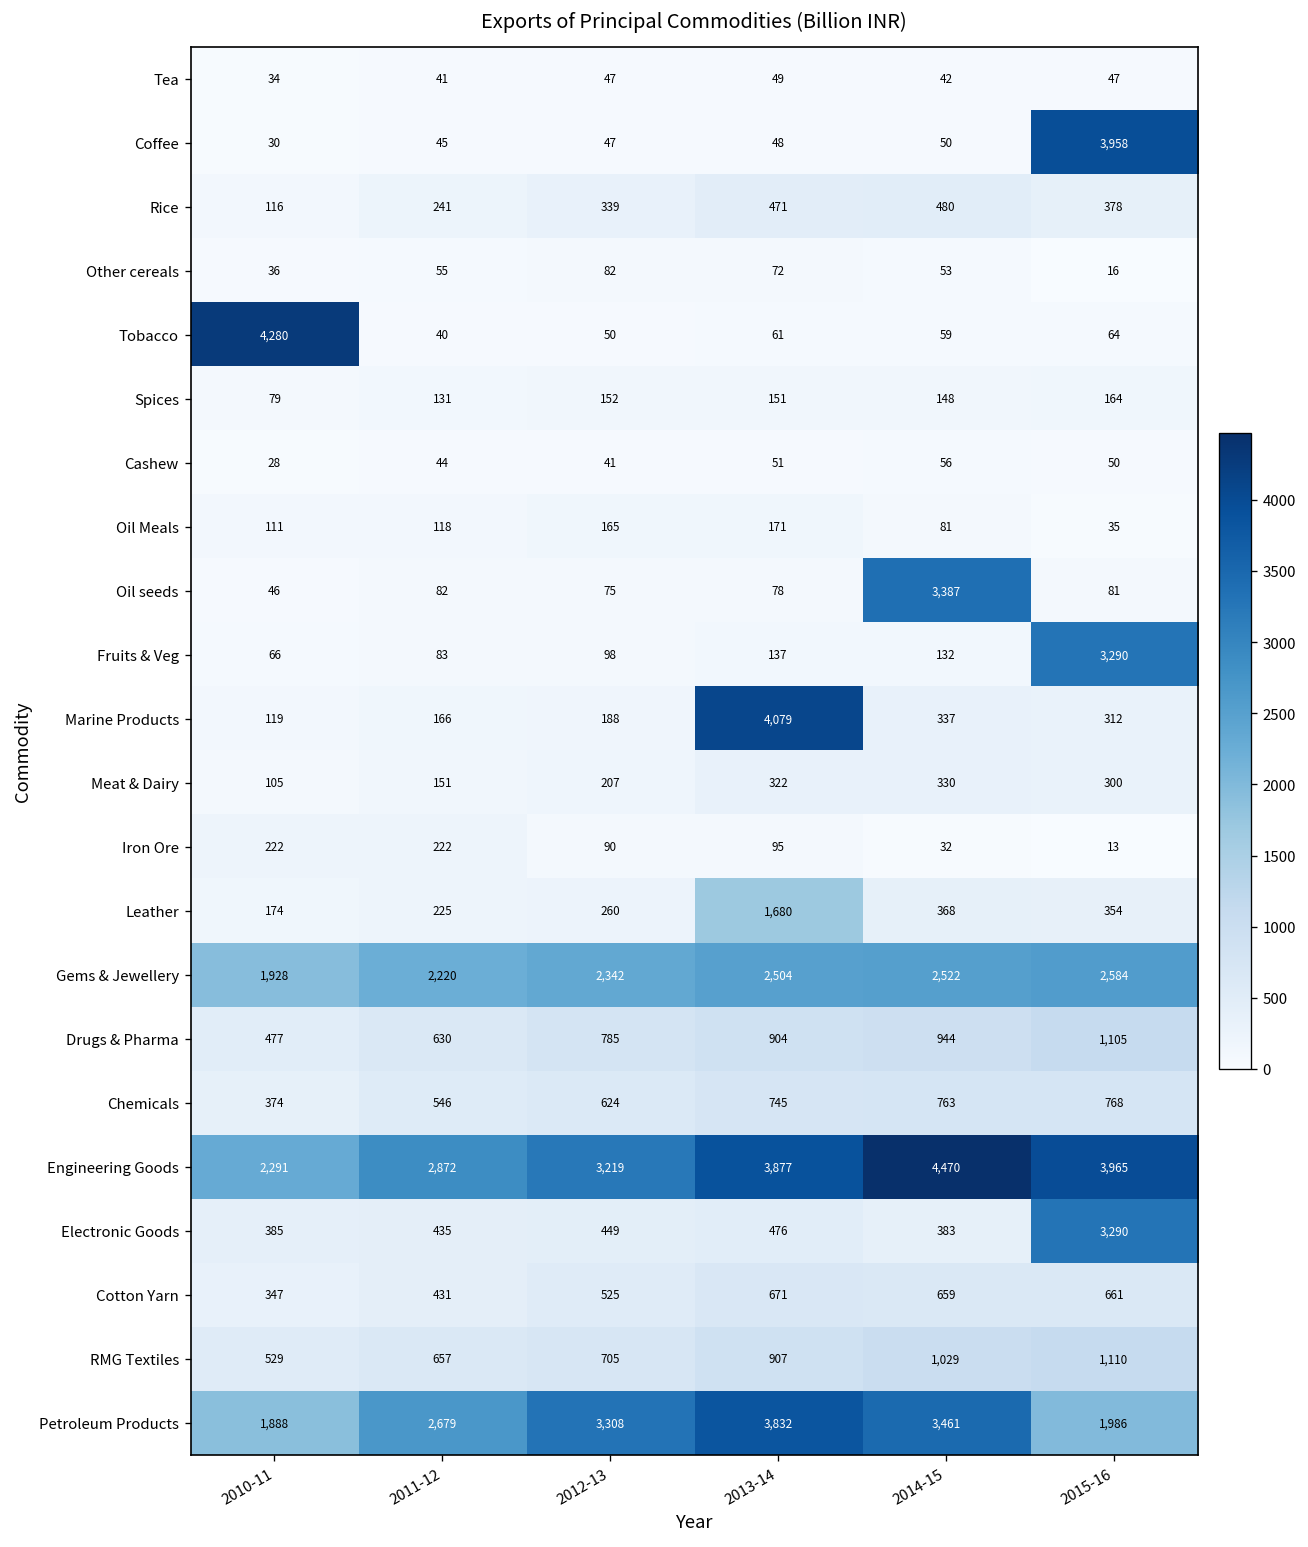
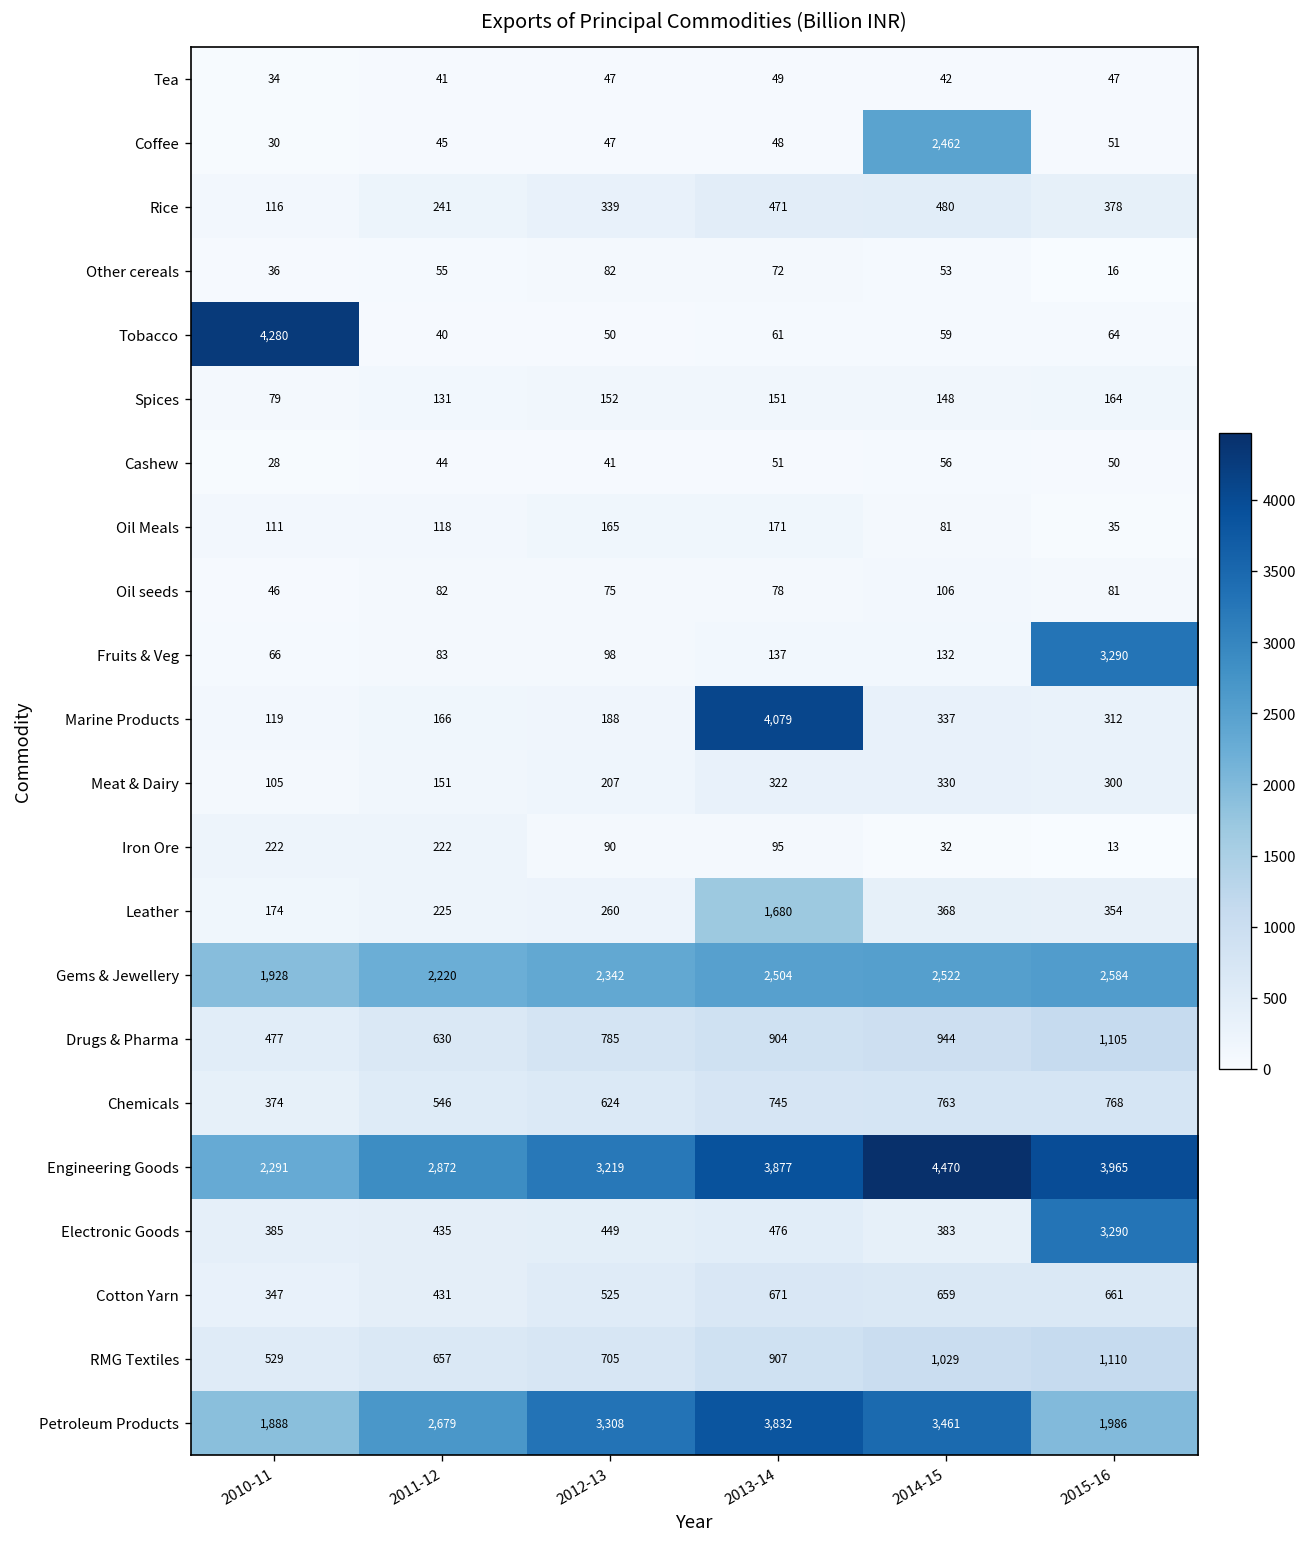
  {
    "Tea": {
      "2010-11": "34",
      "2011-12": "41",
      "2012-13": "47",
      "2013-14": "49",
      "2014-15": "42",
      "2015-16": "47"
    },
    "Coffee": {
      "2010-11": "30",
      "2011-12": "45",
      "2012-13": "47",
      "2013-14": "48",
-     "2014-15": "50",
-     "2015-16": "3,958"
+     "2014-15": "2,462",
+     "2015-16": "51"
    },
    "Rice": {
      "2010-11": "116",
      "2011-12": "241",
      "2012-13": "339",
      "2013-14": "471",
      "2014-15": "480",
      "2015-16": "378"
    },
    "Other cereals": {
      "2010-11": "36",
      "2011-12": "55",
      "2012-13": "82",
      "2013-14": "72",
      "2014-15": "53",
      "2015-16": "16"
    },
    "Tobacco": {
      "2010-11": "4,280",
      "2011-12": "40",
      "2012-13": "50",
      "2013-14": "61",
      "2014-15": "59",
      "2015-16": "64"
    },
    "Spices": {
      "2010-11": "79",
      "2011-12": "131",
      "2012-13": "152",
      "2013-14": "151",
      "2014-15": "148",
      "2015-16": "164"
    },
    "Cashew": {
      "2010-11": "28",
      "2011-12": "44",
      "2012-13": "41",
      "2013-14": "51",
      "2014-15": "56",
      "2015-16": "50"
    },
    "Oil Meals": {
      "2010-11": "111",
      "2011-12": "118",
      "2012-13": "165",
      "2013-14": "171",
      "2014-15": "81",
      "2015-16": "35"
    },
    "Oil seeds": {
      "2010-11": "46",
      "2011-12": "82",
      "2012-13": "75",
      "2013-14": "78",
-     "2014-15": "3,387",
+     "2014-15": "106",
      "2015-16": "81"
    },
    "Fruits & Veg": {
      "2010-11": "66",
      "2011-12": "83",
      "2012-13": "98",
      "2013-14": "137",
      "2014-15": "132",
      "2015-16": "3,290"
    },
    "Marine Products": {
      "2010-11": "119",
      "2011-12": "166",
      "2012-13": "188",
      "2013-14": "4,079",
      "2014-15": "337",
      "2015-16": "312"
    },
    "Meat & Dairy": {
      "2010-11": "105",
      "2011-12": "151",
      "2012-13": "207",
      "2013-14": "322",
      "2014-15": "330",
      "2015-16": "300"
    },
    "Iron Ore": {
      "2010-11": "222",
      "2011-12": "222",
      "2012-13": "90",
      "2013-14": "95",
      "2014-15": "32",
      "2015-16": "13"
    },
    "Leather": {
      "2010-11": "174",
      "2011-12": "225",
      "2012-13": "260",
      "2013-14": "1,680",
      "2014-15": "368",
      "2015-16": "354"
    },
    "Gems & Jewellery": {
      "2010-11": "1,928",
      "2011-12": "2,220",
      "2012-13": "2,342",
      "2013-14": "2,504",
      "2014-15": "2,522",
      "2015-16": "2,584"
    },
    "Drugs & Pharma": {
      "2010-11": "477",
      "2011-12": "630",
      "2012-13": "785",
      "2013-14": "904",
      "2014-15": "944",
      "2015-16": "1,105"
    },
    "Chemicals": {
      "2010-11": "374",
      "2011-12": "546",
      "2012-13": "624",
      "2013-14": "745",
      "2014-15": "763",
      "2015-16": "768"
    },
    "Engineering Goods": {
      "2010-11": "2,291",
      "2011-12": "2,872",
      "2012-13": "3,219",
      "2013-14": "3,877",
      "2014-15": "4,470",
      "2015-16": "3,965"
    },
    "Electronic Goods": {
      "2010-11": "385",
      "2011-12": "435",
      "2012-13": "449",
      "2013-14": "476",
      "2014-15": "383",
      "2015-16": "3,290"
    },
    "Cotton Yarn": {
      "2010-11": "347",
      "2011-12": "431",
      "2012-13": "525",
      "2013-14": "671",
      "2014-15": "659",
      "2015-16": "661"
    },
    "RMG Textiles": {
      "2010-11": "529",
      "2011-12": "657",
      "2012-13": "705",
      "2013-14": "907",
      "2014-15": "1,029",
      "2015-16": "1,110"
    },
    "Petroleum Products": {
      "2010-11": "1,888",
      "2011-12": "2,679",
      "2012-13": "3,308",
      "2013-14": "3,832",
      "2014-15": "3,461",
      "2015-16": "1,986"
    }
  }
